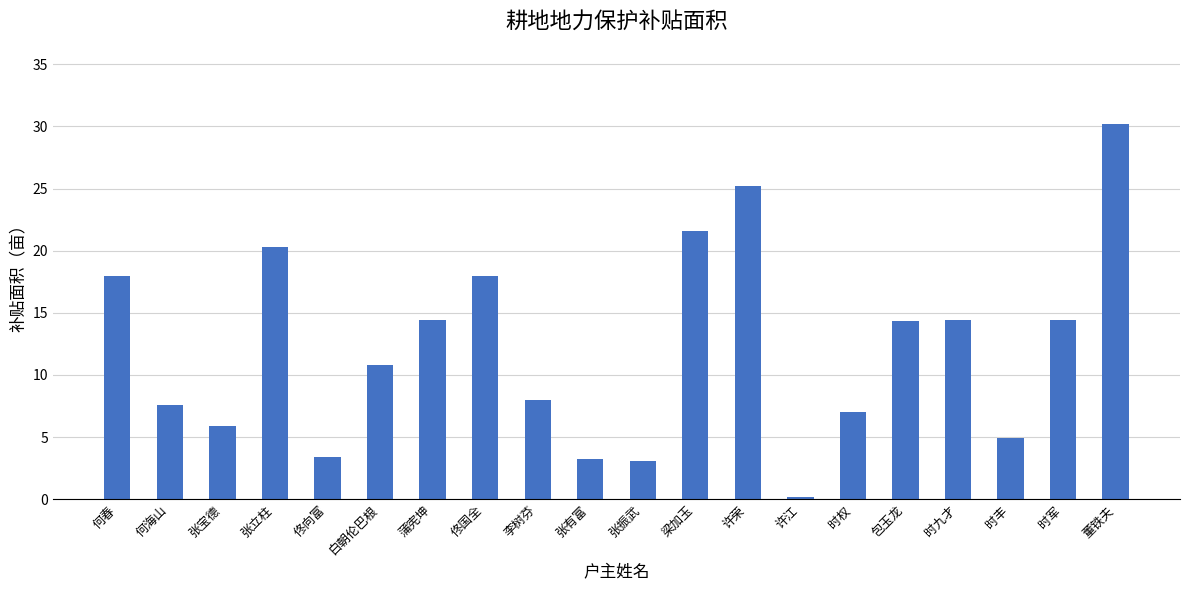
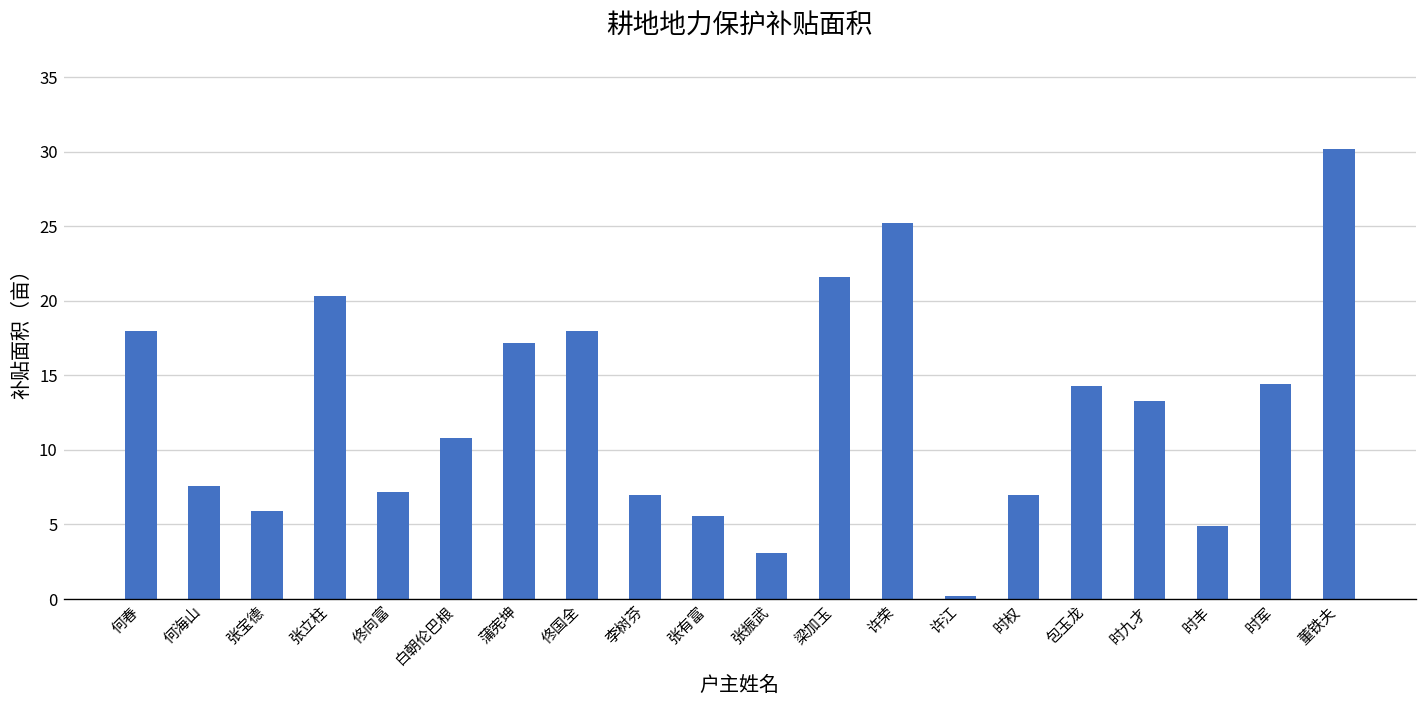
  {
    "何春": 18.0,
    "何海山": 7.6,
    "张宝德": 5.9,
    "张立柱": 20.3,
-   "佟向富": 3.4,
+   "佟向富": 7.2,
    "白朝伦巴根": 10.8,
-   "蒲宪坤": 14.4,
+   "蒲宪坤": 17.2,
    "佟国全": 18.0,
-   "李树芬": 8,
-   "张有富": 3.2,
+   "李树芬": 7,
+   "张有富": 5.6,
    "张振武": 3.1,
    "梁加玉": 21.6,
    "许荣": 25.2,
    "时权": 7.0,
    "包玉龙": 14.3,
-   "时九才": 14.4,
+   "时九才": 13.3,
    "时丰": 4.9,
    "时军": 14.4,
    "董铁夫": 30.2
  }
